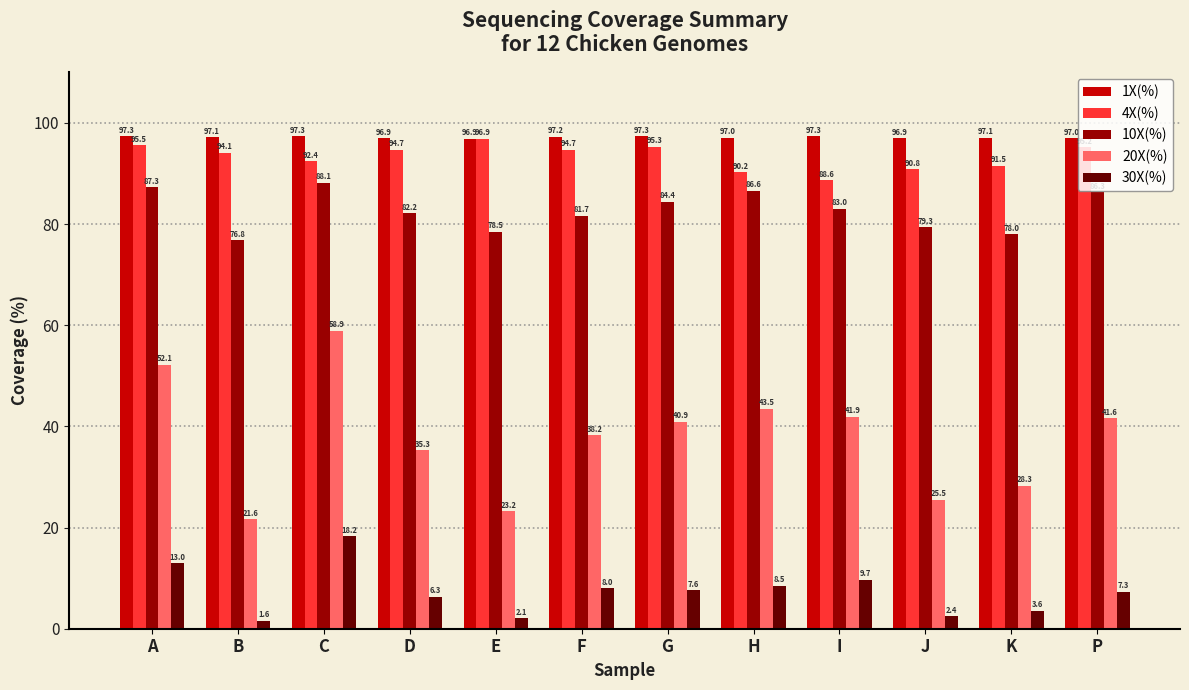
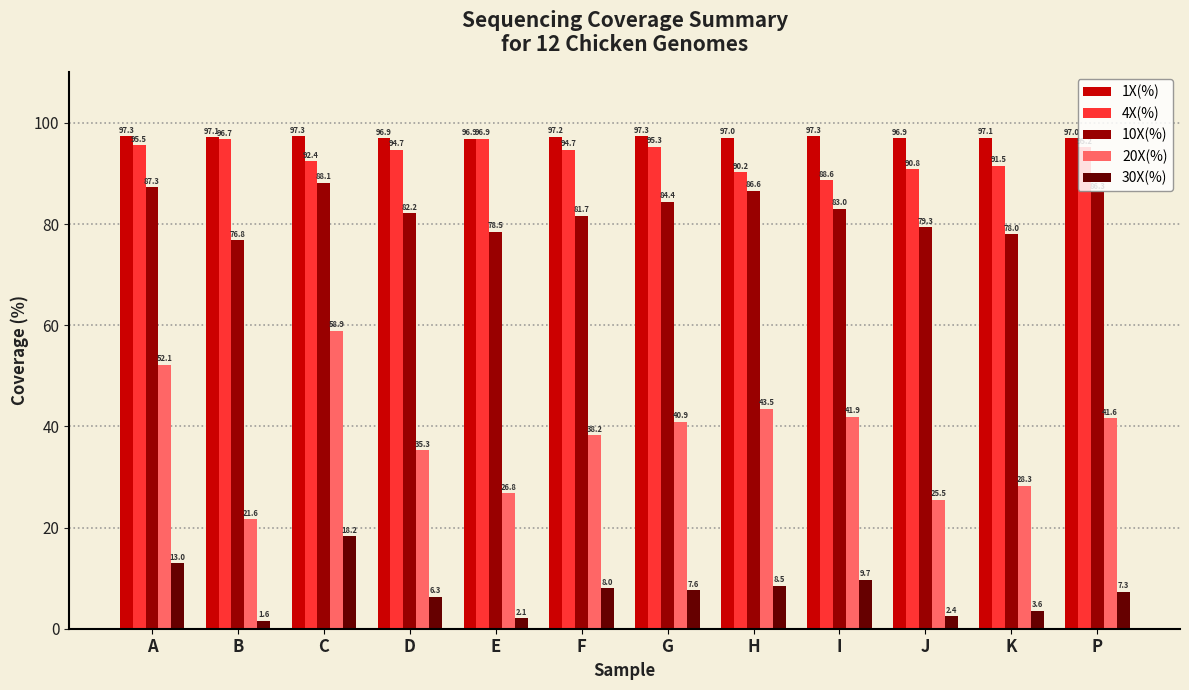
  {
    "4X(%)": {
      "A": 95.5,
-     "B": 94.1,
+     "B": 96.7,
      "C": 92.4,
      "D": 94.7,
      "F": 94.7,
      "G": 95.3,
      "H": 90.2,
      "I": 88.6,
      "J": 90.8,
      "K": 91.5
    },
    "20X(%)": {
      "A": 52.1,
      "B": 21.6,
      "C": 58.9,
      "D": 35.3,
-     "E": 23.2,
+     "E": 26.8,
      "F": 38.2,
      "G": 40.9,
      "H": 43.5,
      "I": 41.9,
      "J": 25.5,
      "K": 28.3,
      "P": 41.6
    }
  }
